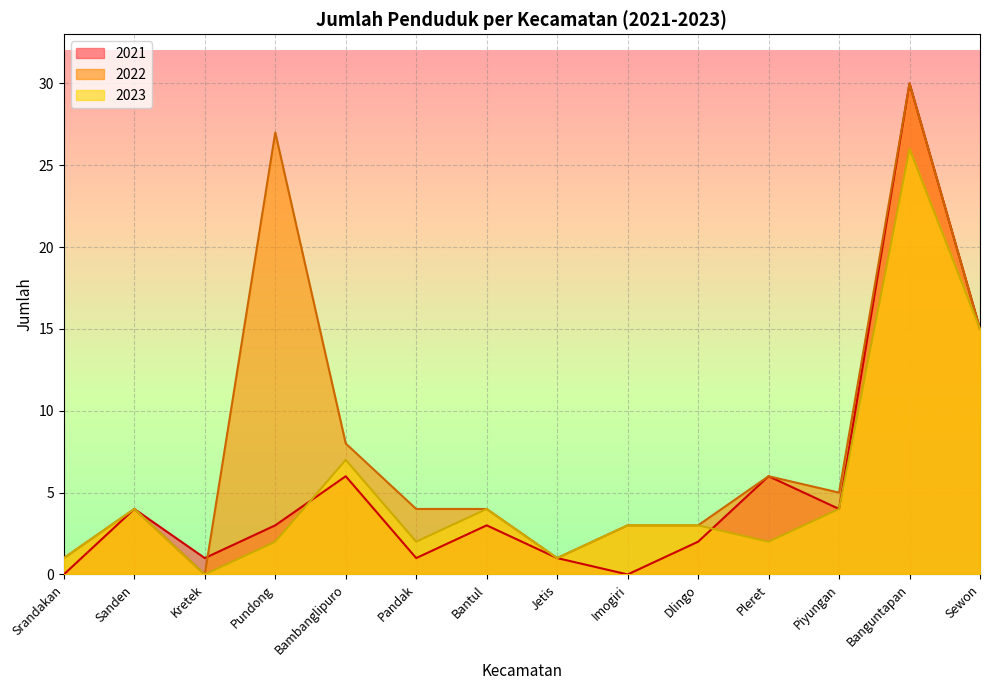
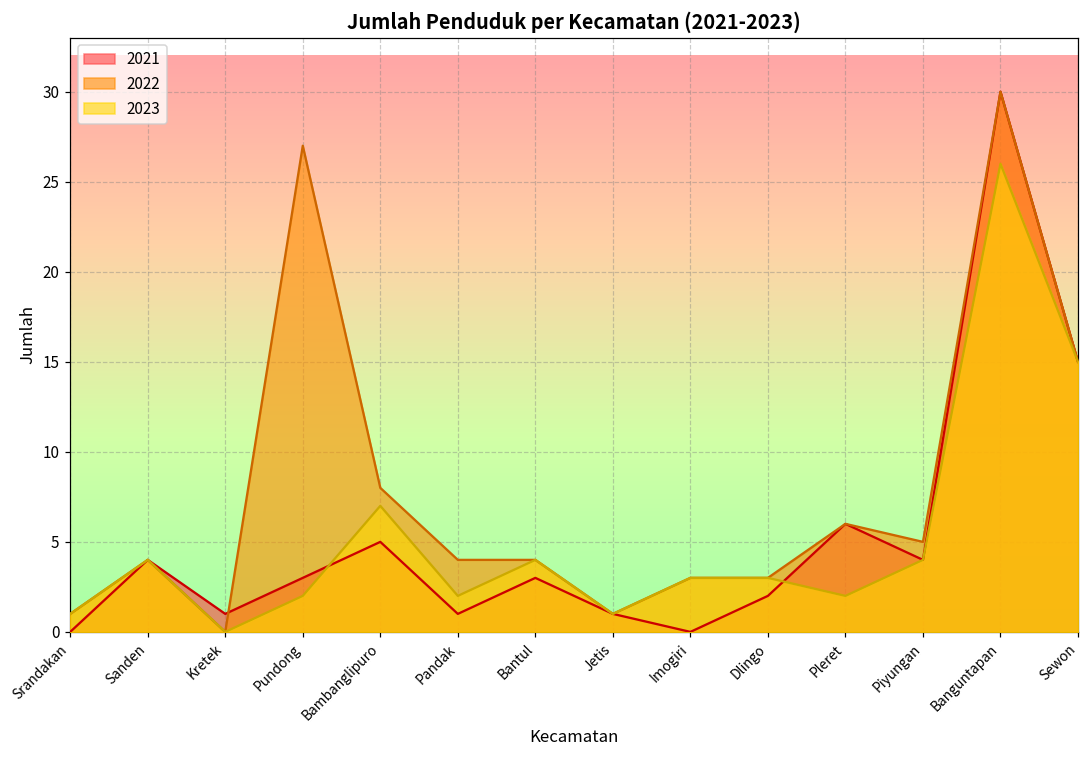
  {
    "2021": {
      "Srandakan": 0,
      "Kretek": 1,
      "Pundong": 3,
-     "Bambanglipuro": 6,
+     "Bambanglipuro": 5,
      "Pandak": 1,
      "Bantul": 3,
      "Imogiri": 0,
      "Dlingo": 2
    },
    "2022": {
      "Pundong": 27,
      "Bambanglipuro": 8,
      "Pandak": 4,
      "Piyungan": 5
    },
    "2023": {
      "Pundong": 2,
      "Bambanglipuro": 7,
      "Pandak": 2,
      "Pleret": 2,
      "Banguntapan": 26
    }
  }
